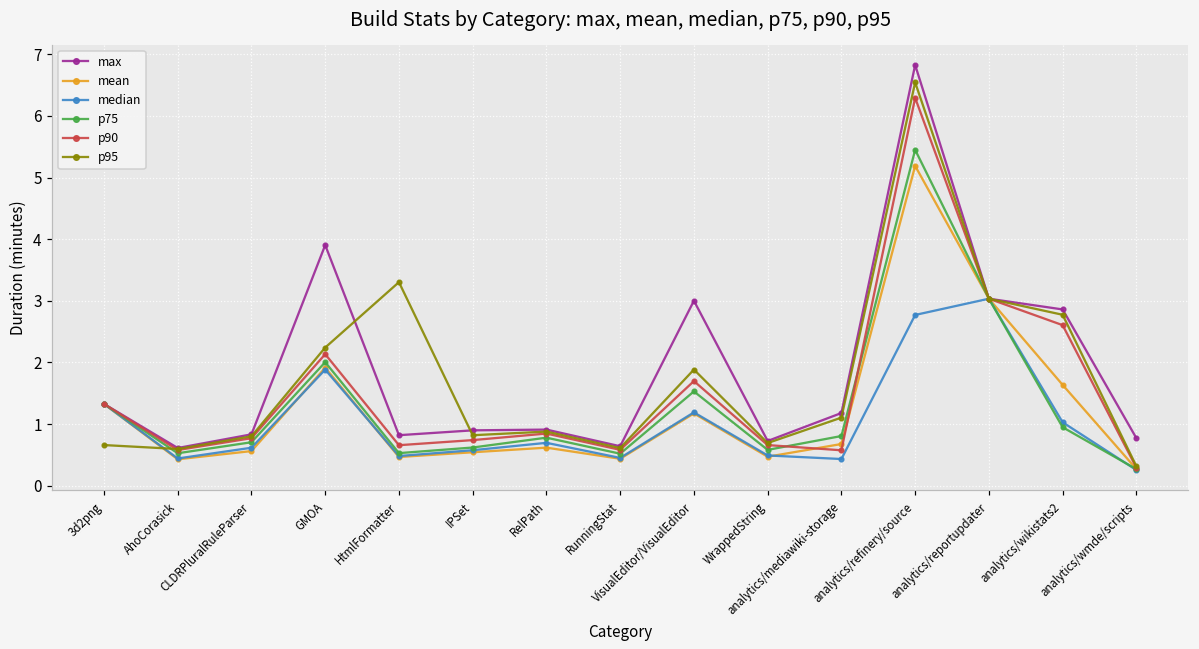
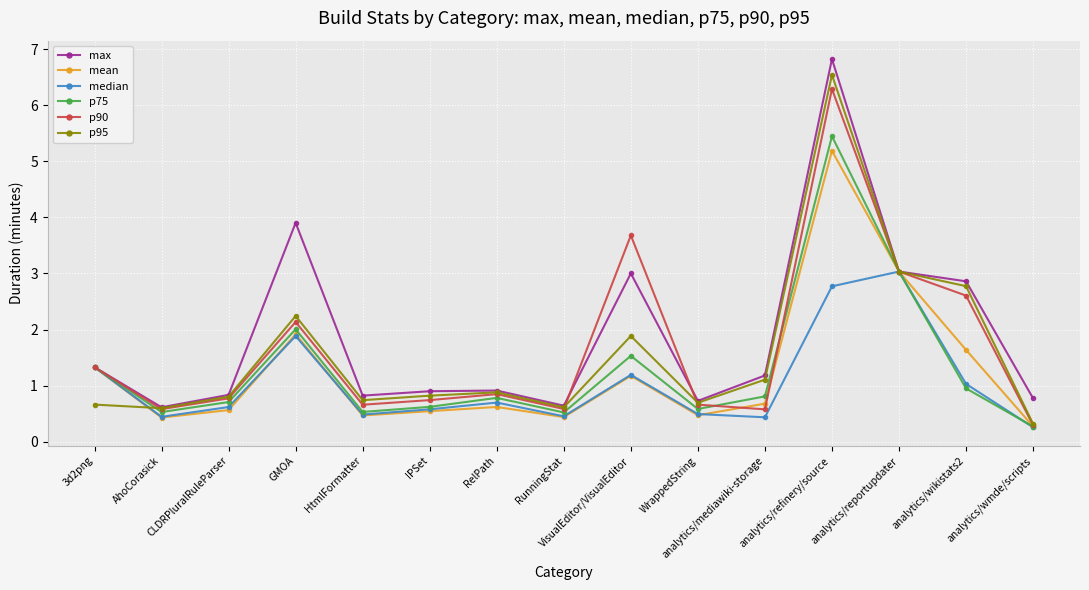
  {
    "max": {
      "GMOA": 3.9,
      "HtmlFormatter": 0.8,
      "IPSet": 0.9,
      "VisualEditor/VisualEditor": 3.0,
      "analytics/mediawiki-storage": 1.2,
      "analytics/refinery/source": 6.8,
      "analytics/wikistats2": 2.9,
      "analytics/wmde/scripts": 0.8
    },
    "mean": {
      "CLDRPluralRuleParser": 0.6,
      "RelPath": 0.6,
      "analytics/mediawiki-storage": 0.7,
      "analytics/refinery/source": 5.2,
      "analytics/wikistats2": 1.6
    },
    "median": {
      "CLDRPluralRuleParser": 0.6,
      "RelPath": 0.7,
      "analytics/mediawiki-storage": 0.4,
      "analytics/refinery/source": 2.8,
      "analytics/wikistats2": 1.0
    },
    "p75": {
      "AhoCorasick": 0.5,
      "CLDRPluralRuleParser": 0.7,
      "GMOA": 2.0,
      "HtmlFormatter": 0.5,
      "RelPath": 0.8,
      "RunningStat": 0.5,
      "VisualEditor/VisualEditor": 1.5,
      "WrappedString": 0.6,
      "analytics/mediawiki-storage": 0.8,
      "analytics/refinery/source": 5.5,
      "analytics/wikistats2": 0.9
    },
    "p90": {
      "GMOA": 2.1,
      "HtmlFormatter": 0.7,
      "IPSet": 0.7,
-     "VisualEditor/VisualEditor": 1.7,
+     "VisualEditor/VisualEditor": 3.7,
      "analytics/mediawiki-storage": 0.6,
      "analytics/refinery/source": 6.3,
      "analytics/wikistats2": 2.6
    },
    "p95": {
      "3d2png": 0.7,
      "GMOA": 2.2,
-     "HtmlFormatter": 3.3,
+     "HtmlFormatter": 0.7,
      "IPSet": 0.8,
      "VisualEditor/VisualEditor": 1.9,
      "analytics/mediawiki-storage": 1.1,
      "analytics/refinery/source": 6.5,
      "analytics/wikistats2": 2.8
    }
  }
